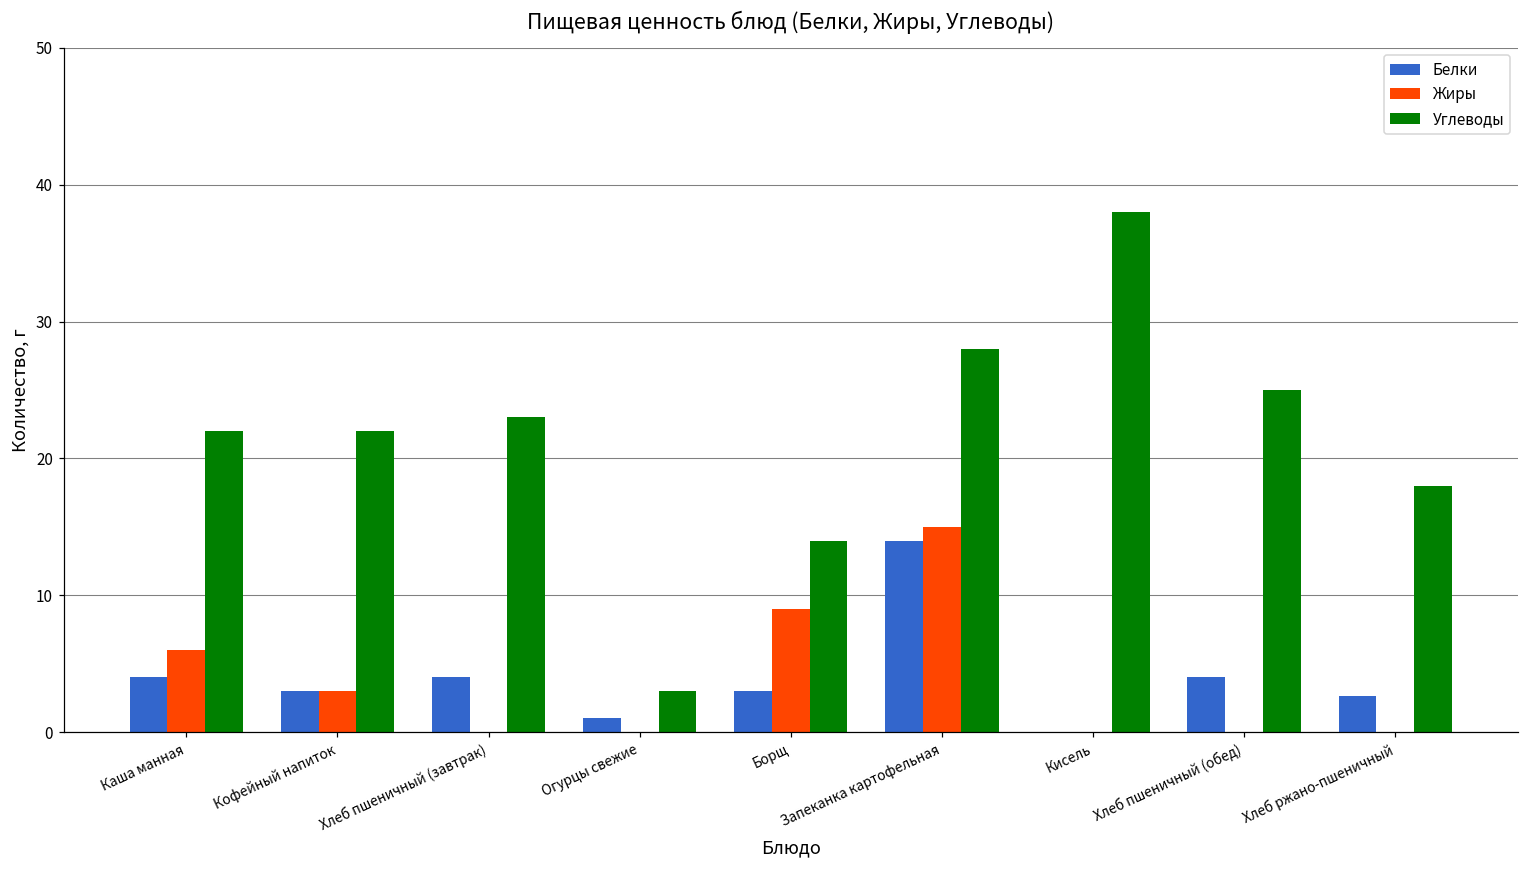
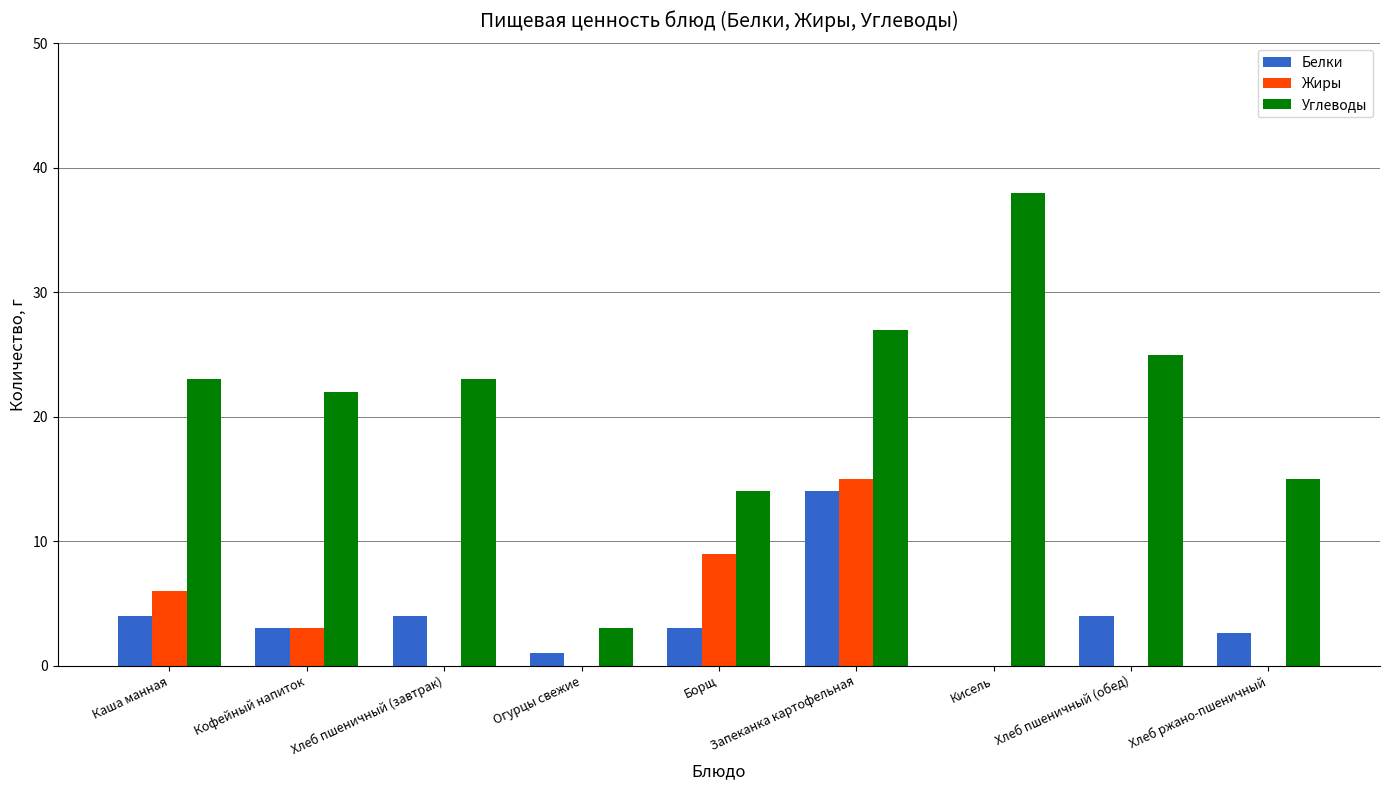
  {
    "Белки": {
      "Каша манная": 4,
      "Кофейный напиток": 3,
      "Хлеб пшеничный (завтрак)": 4,
      "Огурцы свежие": 1,
      "Борщ": 3,
      "Запеканка картофельная": 14,
      "Кисель": 0,
      "Хлеб пшеничный (обед)": 4,
      "Хлеб ржано-пшеничный": 2.6
    },
    "Жиры": {
      "Каша манная": 6,
      "Кофейный напиток": 3,
      "Хлеб пшеничный (завтрак)": 0,
      "Огурцы свежие": 0,
      "Борщ": 9,
      "Запеканка картофельная": 15,
      "Кисель": 0,
      "Хлеб пшеничный (обед)": 0,
      "Хлеб ржано-пшеничный": 0
    },
    "Углеводы": {
-     "Каша манная": 22,
+     "Каша манная": 23,
      "Кофейный напиток": 22,
      "Хлеб пшеничный (завтрак)": 23,
      "Огурцы свежие": 3,
      "Борщ": 14,
-     "Запеканка картофельная": 28,
+     "Запеканка картофельная": 27,
      "Кисель": 38,
      "Хлеб пшеничный (обед)": 25,
-     "Хлеб ржано-пшеничный": 18
+     "Хлеб ржано-пшеничный": 15
    }
  }
